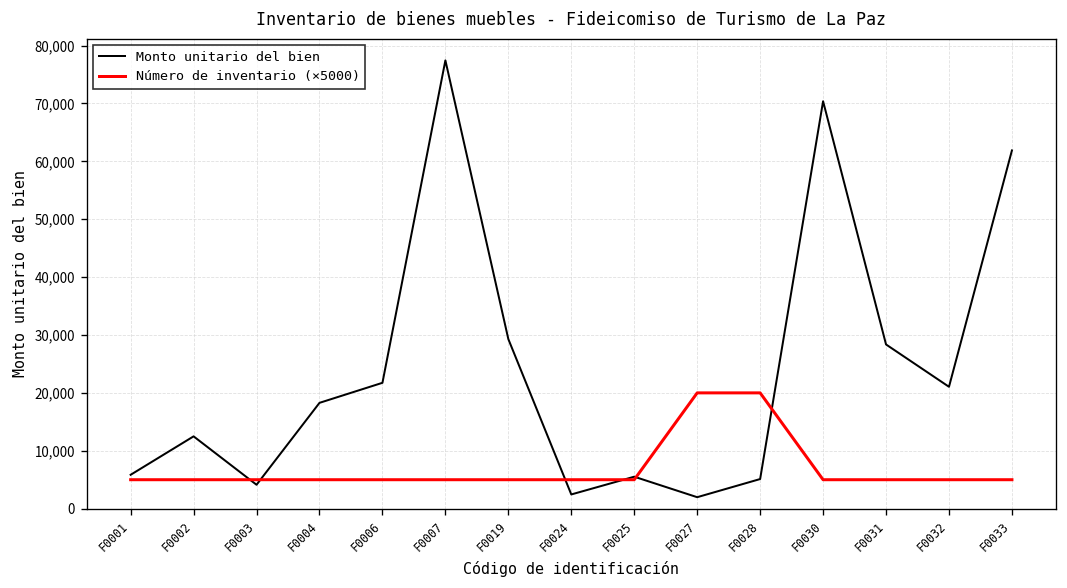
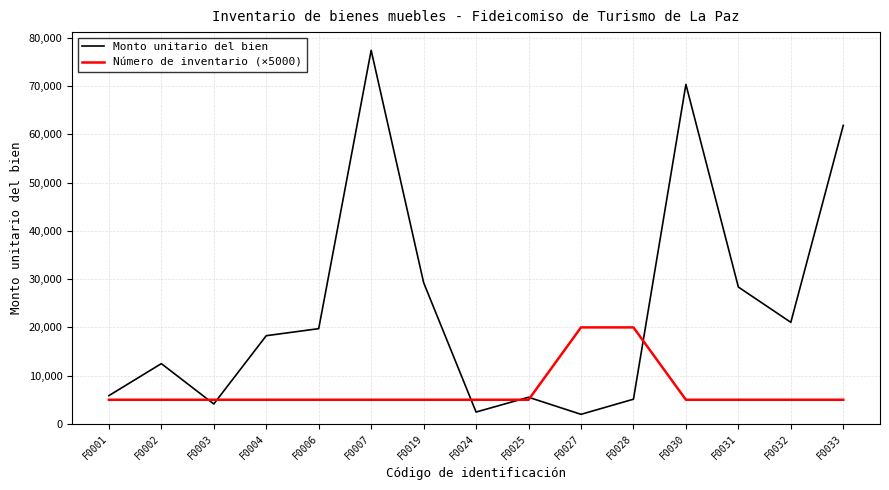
  {
    "Monto unitario del bien": {
      "F0001": "6,000",
      "F0002": "12,000",
      "F0003": "4,000",
      "F0004": "18,000",
-     "F0006": "22,000",
+     "F0006": "20,000",
      "F0007": "77,000",
      "F0019": "29,000",
      "F0024": "2,000",
      "F0027": "2,000",
      "F0028": "5,000",
      "F0030": "70,000",
      "F0031": "28,000",
      "F0032": "21,000",
      "F0033": "62,000"
    },
    "Número de inventario (×5000)": {
      "F0001": "5,000",
      "F0002": "5,000",
      "F0003": "5,000",
      "F0004": "5,000",
      "F0006": "5,000",
      "F0007": "5,000",
      "F0019": "5,000",
      "F0024": "5,000",
      "F0027": "20,000",
      "F0028": "20,000",
      "F0030": "5,000",
      "F0031": "5,000",
      "F0032": "5,000",
      "F0033": "5,000"
    }
  }
